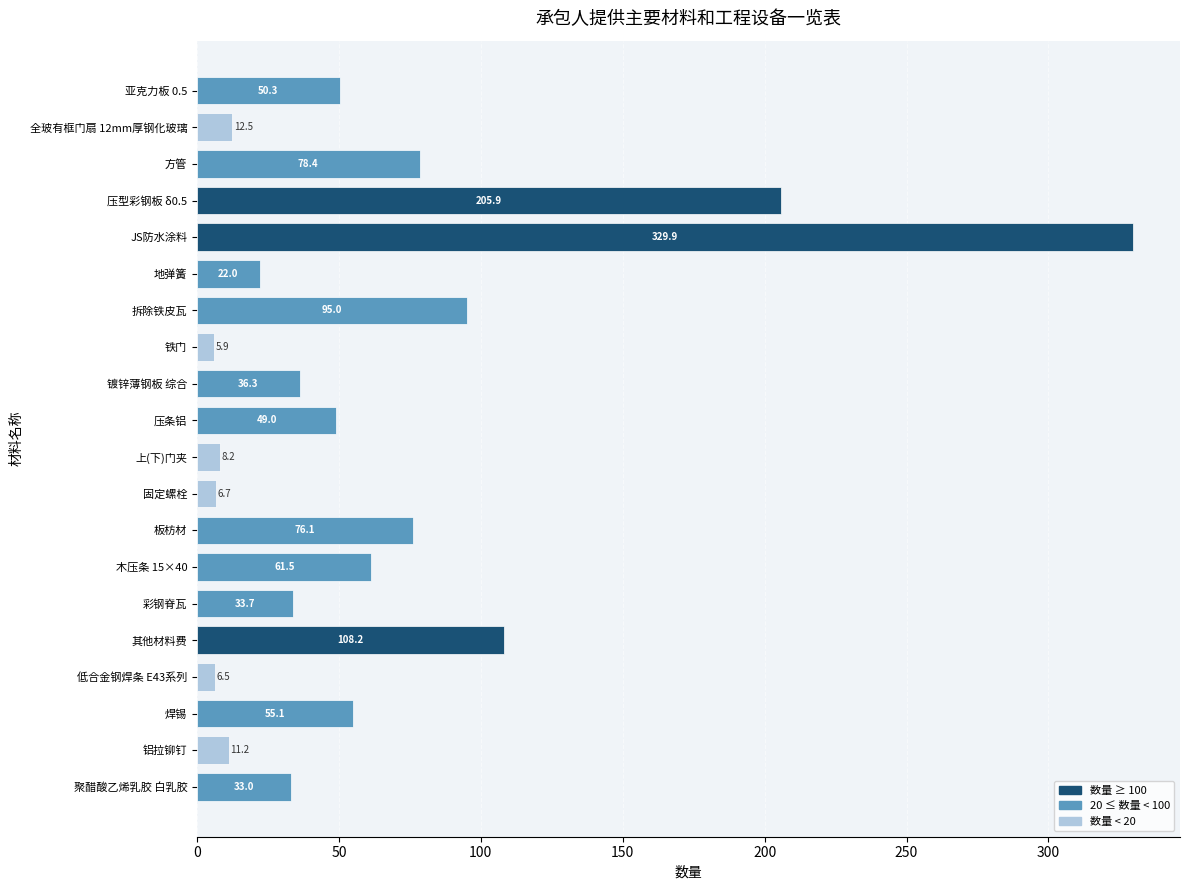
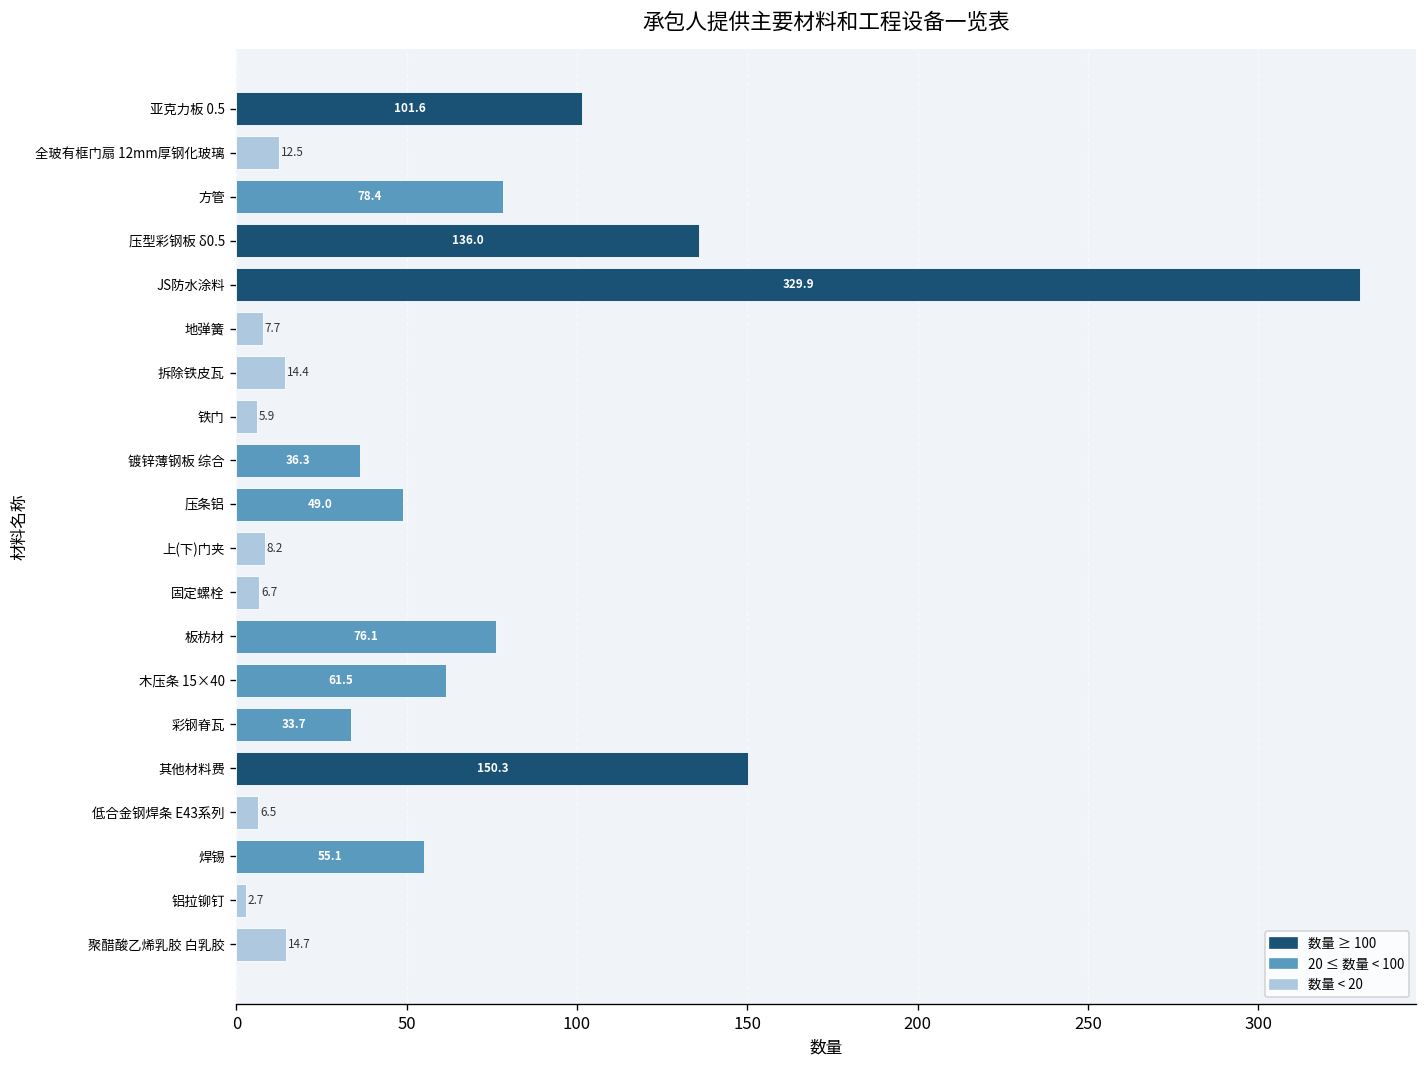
  {
-   "亚克力板 0.5": 50.3,
+   "亚克力板 0.5": 101.6,
    "全玻有框门扇 12mm厚钢化玻璃": 12.5,
    "方管": 78.4,
-   "压型彩钢板 δ0.5": 205.9,
+   "压型彩钢板 δ0.5": 136.0,
    "JS防水涂料": 329.9,
-   "地弹簧": 22.0,
-   "拆除铁皮瓦": 95.0,
+   "地弹簧": 7.7,
+   "拆除铁皮瓦": 14.4,
    "铁门": 5.9,
    "镀锌薄钢板 综合": 36.3,
    "压条铝": 49.0,
    "上(下)门夹": 8.2,
    "固定螺栓": 6.7,
    "板枋材": 76.1,
    "木压条 15×40": 61.5,
    "彩钢脊瓦": 33.7,
-   "其他材料费": 108.2,
+   "其他材料费": 150.3,
    "低合金钢焊条 E43系列": 6.5,
    "焊锡": 55.1,
-   "铝拉铆钉": 11.2,
-   "聚醋酸乙烯乳胶 白乳胶": 33.0
+   "铝拉铆钉": 2.7,
+   "聚醋酸乙烯乳胶 白乳胶": 14.7
  }
